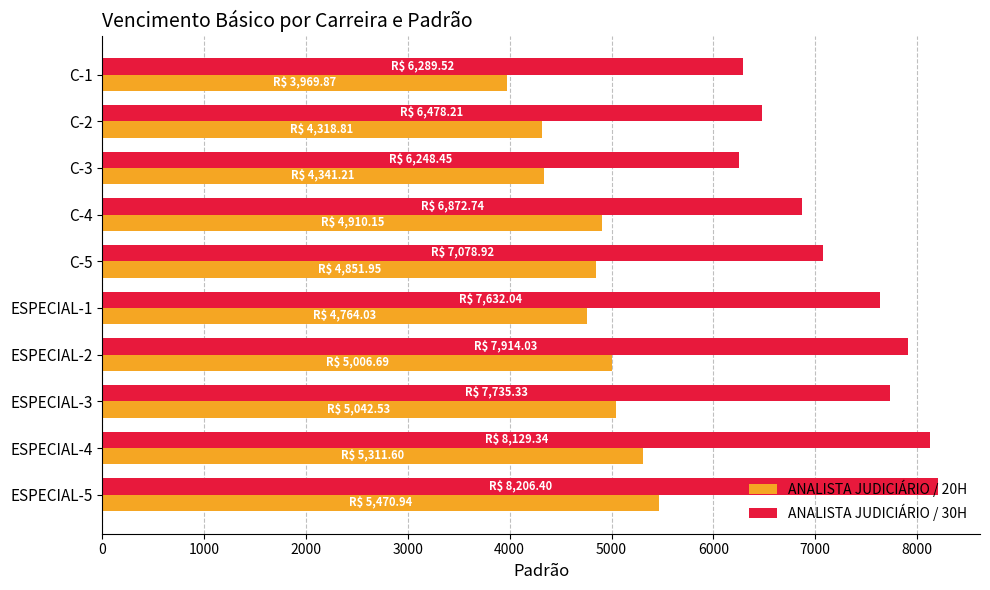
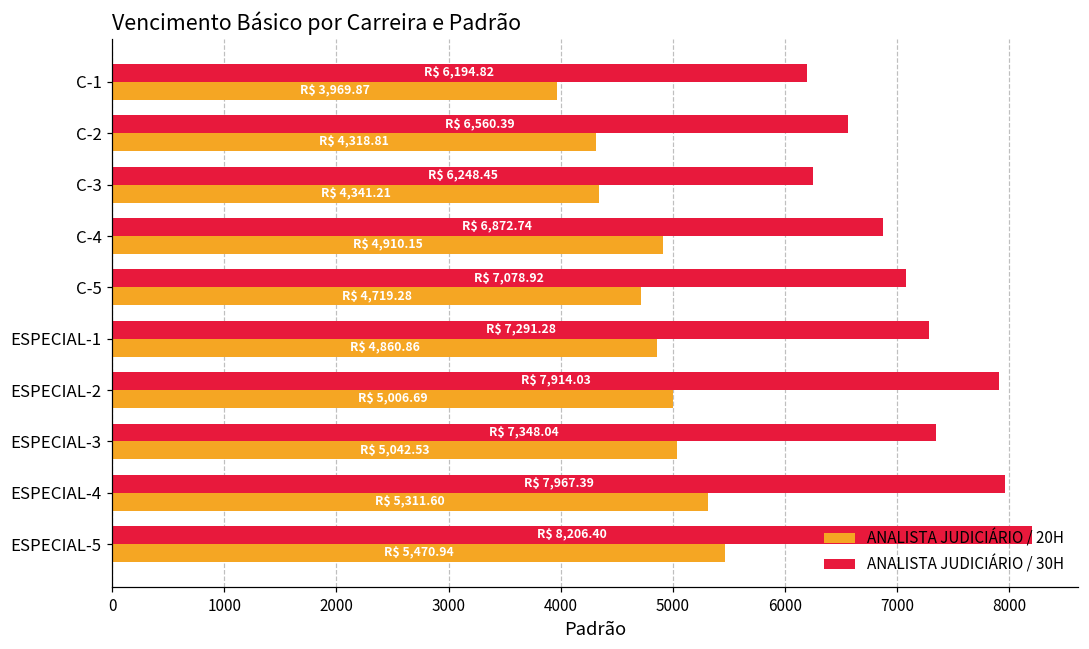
  {
    "ANALISTA JUDICIÁRIO / 20H": {
      "C-1": "3,969.87",
      "C-2": "4,318.81",
      "C-3": "4,341.21",
      "C-4": "4,910.15",
-     "C-5": "4,851.95",
-     "ESPECIAL-1": "4,764.03",
+     "C-5": "4,719.28",
+     "ESPECIAL-1": "4,860.86",
      "ESPECIAL-2": "5,006.69",
      "ESPECIAL-3": "5,042.53",
      "ESPECIAL-4": "5,311.60",
      "ESPECIAL-5": "5,470.94"
    },
    "ANALISTA JUDICIÁRIO / 30H": {
-     "C-1": "6,289.52",
-     "C-2": "6,478.21",
+     "C-1": "6,194.82",
+     "C-2": "6,560.39",
      "C-3": "6,248.45",
      "C-4": "6,872.74",
      "C-5": "7,078.92",
-     "ESPECIAL-1": "7,632.04",
+     "ESPECIAL-1": "7,291.28",
      "ESPECIAL-2": "7,914.03",
-     "ESPECIAL-3": "7,735.33",
-     "ESPECIAL-4": "8,129.34",
+     "ESPECIAL-3": "7,348.04",
+     "ESPECIAL-4": "7,967.39",
      "ESPECIAL-5": "8,206.40"
    }
  }
